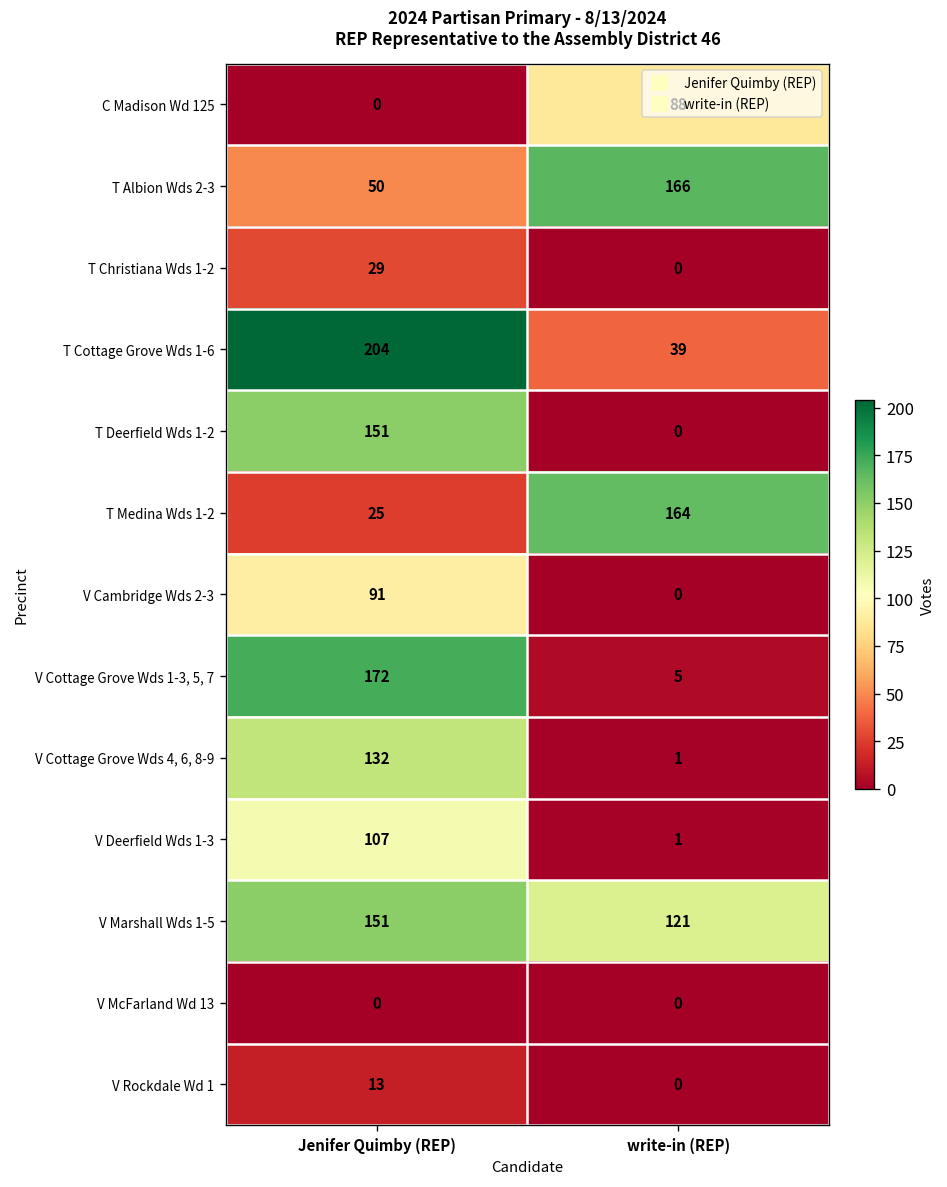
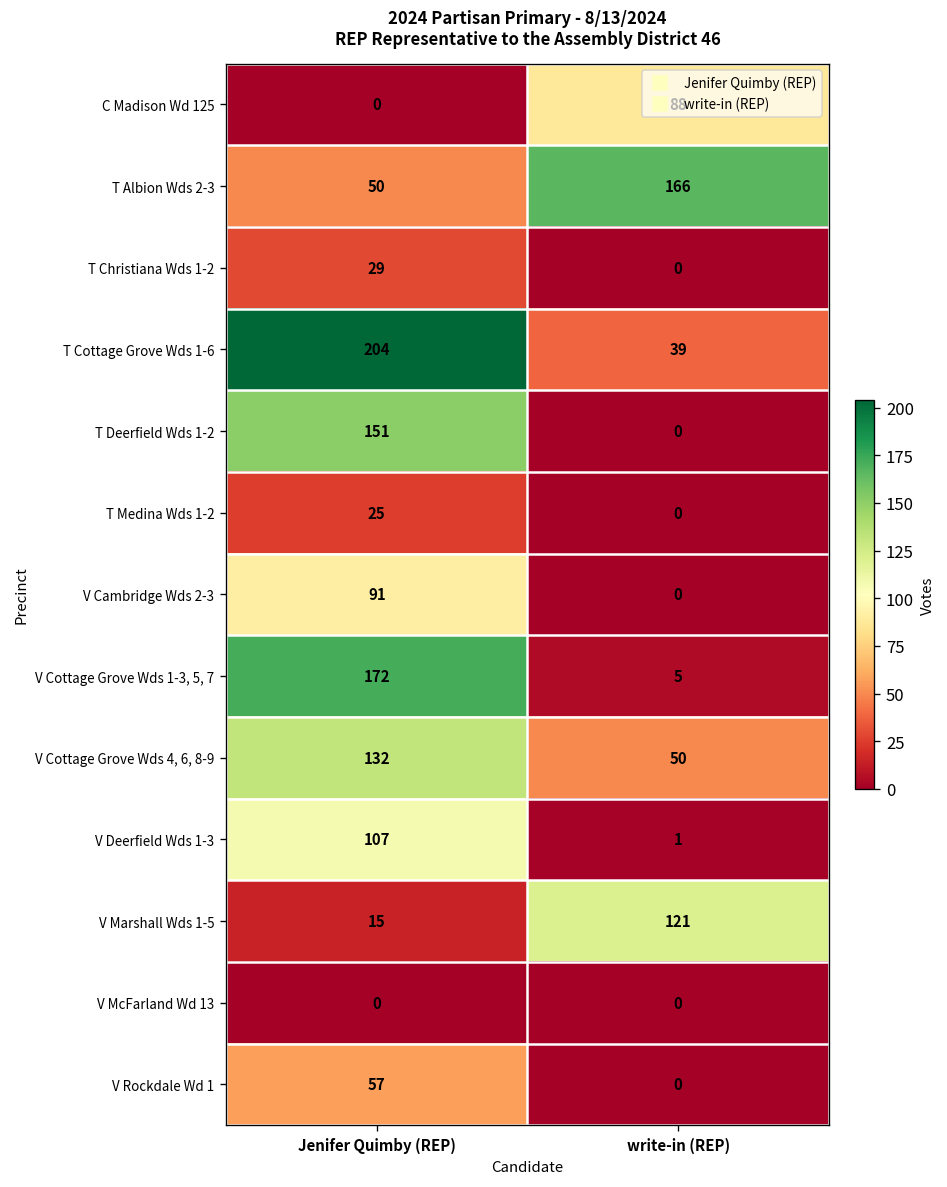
  {
    "C Madison Wd 125": {
      "Jenifer Quimby (REP)": 0
    },
    "T Albion Wds 2-3": {
      "Jenifer Quimby (REP)": 50,
      "write-in (REP)": 166
    },
    "T Christiana Wds 1-2": {
      "Jenifer Quimby (REP)": 29,
      "write-in (REP)": 0
    },
    "T Cottage Grove Wds 1-6": {
      "Jenifer Quimby (REP)": 204,
      "write-in (REP)": 39
    },
    "T Deerfield Wds 1-2": {
      "Jenifer Quimby (REP)": 151,
      "write-in (REP)": 0
    },
    "T Medina Wds 1-2": {
      "Jenifer Quimby (REP)": 25,
-     "write-in (REP)": 164
+     "write-in (REP)": 0
    },
    "V Cambridge Wds 2-3": {
      "Jenifer Quimby (REP)": 91,
      "write-in (REP)": 0
    },
    "V Cottage Grove Wds 1-3, 5, 7": {
      "Jenifer Quimby (REP)": 172,
      "write-in (REP)": 5
    },
    "V Cottage Grove Wds 4, 6, 8-9": {
      "Jenifer Quimby (REP)": 132,
-     "write-in (REP)": 1
+     "write-in (REP)": 50
    },
    "V Deerfield Wds 1-3": {
      "Jenifer Quimby (REP)": 107,
      "write-in (REP)": 1
    },
    "V Marshall Wds 1-5": {
-     "Jenifer Quimby (REP)": 151,
+     "Jenifer Quimby (REP)": 15,
      "write-in (REP)": 121
    },
    "V McFarland Wd 13": {
      "Jenifer Quimby (REP)": 0,
      "write-in (REP)": 0
    },
    "V Rockdale Wd 1": {
-     "Jenifer Quimby (REP)": 13,
+     "Jenifer Quimby (REP)": 57,
      "write-in (REP)": 0
    }
  }
